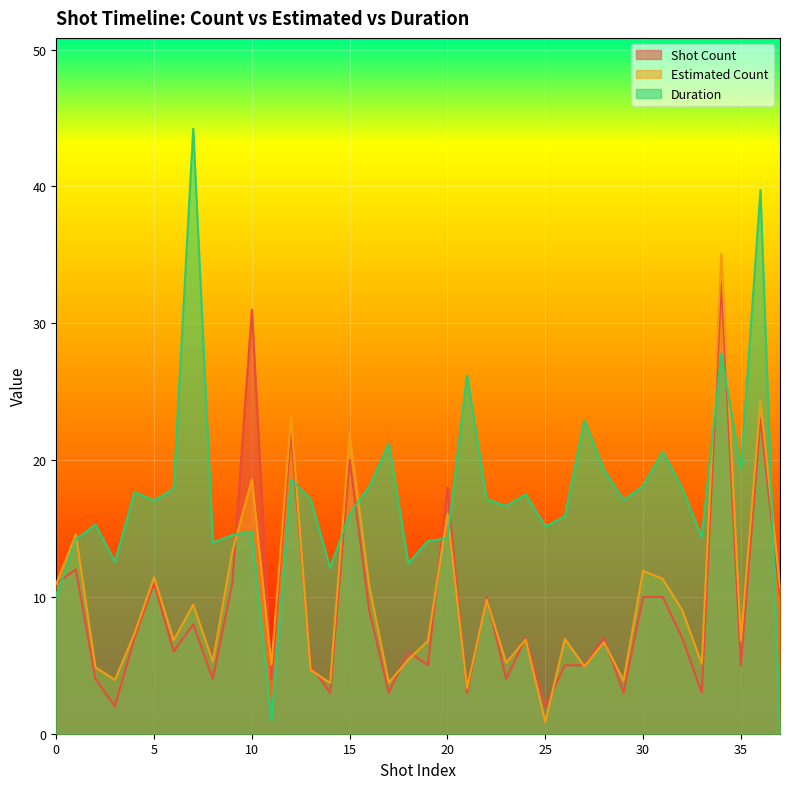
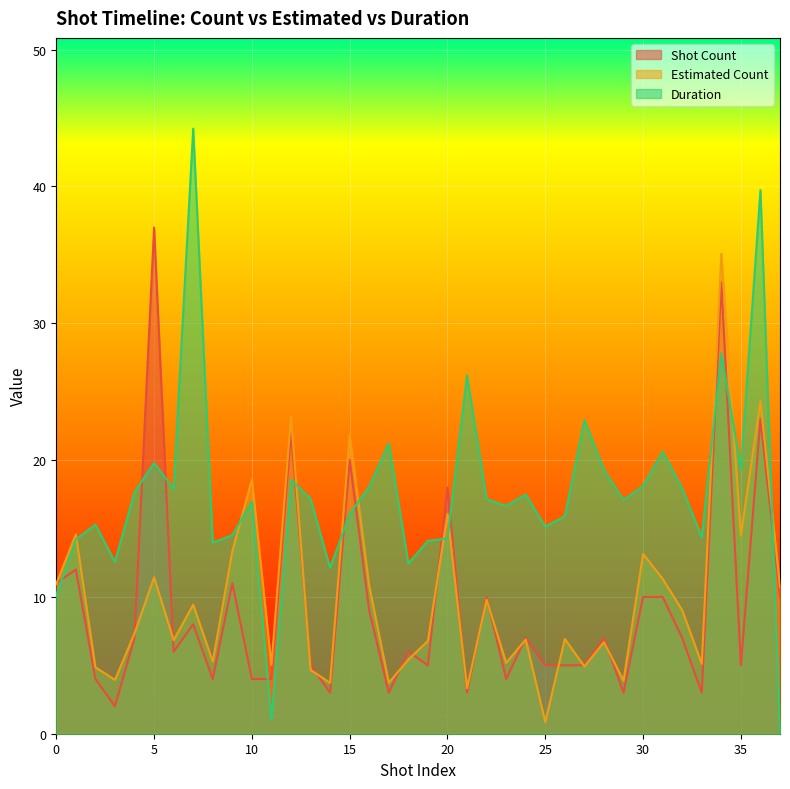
  {
    "Shot Count": {
-     "5": 11,
-     "10": 31,
+     "5": 37,
+     "10": 4,
      "15": 20,
      "20": 18,
-     "25": 2,
+     "25": 5,
      "30": 10,
      "35": 5
    },
    "Estimated Count": {
      "5": 11.4,
      "10": 18.6,
      "15": 21.9,
      "20": 16.1,
      "25": 0.9,
-     "30": 11.9,
-     "35": 6.8
+     "30": 13.1,
+     "35": 14.5
    },
    "Duration": {
      "0": 10.1,
-     "5": 17.1,
-     "10": 14.8,
+     "5": 19.8,
+     "10": 17.0,
      "15": 16.1,
      "20": 14.3,
      "25": 15.1,
      "30": 18.1,
      "35": 19.3
    }
  }
